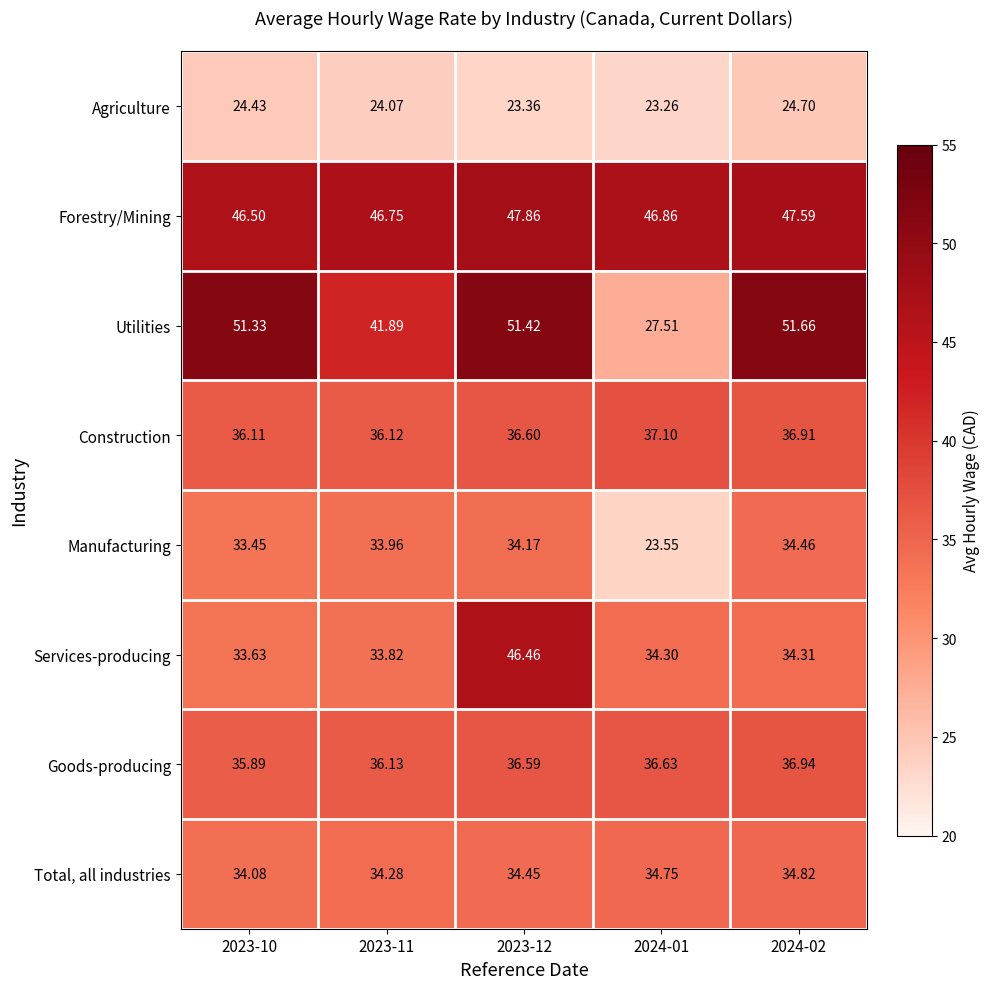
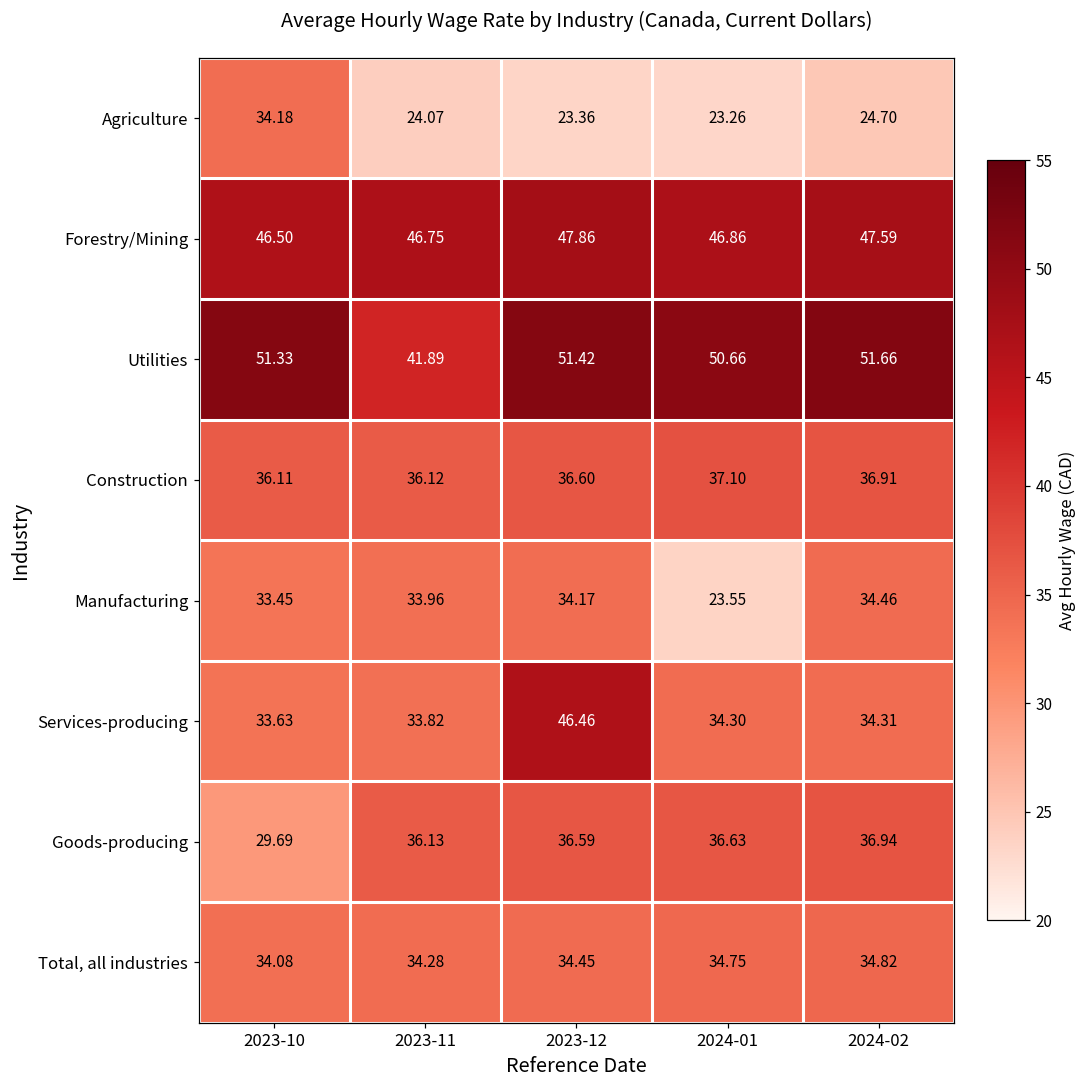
  {
    "Agriculture": {
-     "2023-10": 24.43,
+     "2023-10": 34.18,
      "2023-11": 24.07,
      "2023-12": 23.36,
      "2024-01": 23.26,
      "2024-02": 24.70
    },
    "Forestry/Mining": {
      "2023-10": 46.50,
      "2023-11": 46.75,
      "2023-12": 47.86,
      "2024-01": 46.86,
      "2024-02": 47.59
    },
    "Utilities": {
      "2023-10": 51.33,
      "2023-11": 41.89,
      "2023-12": 51.42,
-     "2024-01": 27.51,
+     "2024-01": 50.66,
      "2024-02": 51.66
    },
    "Construction": {
      "2023-10": 36.11,
      "2023-11": 36.12,
      "2023-12": 36.60,
      "2024-01": 37.10,
      "2024-02": 36.91
    },
    "Manufacturing": {
      "2023-10": 33.45,
      "2023-11": 33.96,
      "2023-12": 34.17,
      "2024-01": 23.55,
      "2024-02": 34.46
    },
    "Services-producing": {
      "2023-10": 33.63,
      "2023-11": 33.82,
      "2023-12": 46.46,
      "2024-01": 34.30,
      "2024-02": 34.31
    },
    "Goods-producing": {
-     "2023-10": 35.89,
+     "2023-10": 29.69,
      "2023-11": 36.13,
      "2023-12": 36.59,
      "2024-01": 36.63,
      "2024-02": 36.94
    },
    "Total, all industries": {
      "2023-10": 34.08,
      "2023-11": 34.28,
      "2023-12": 34.45,
      "2024-01": 34.75,
      "2024-02": 34.82
    }
  }
